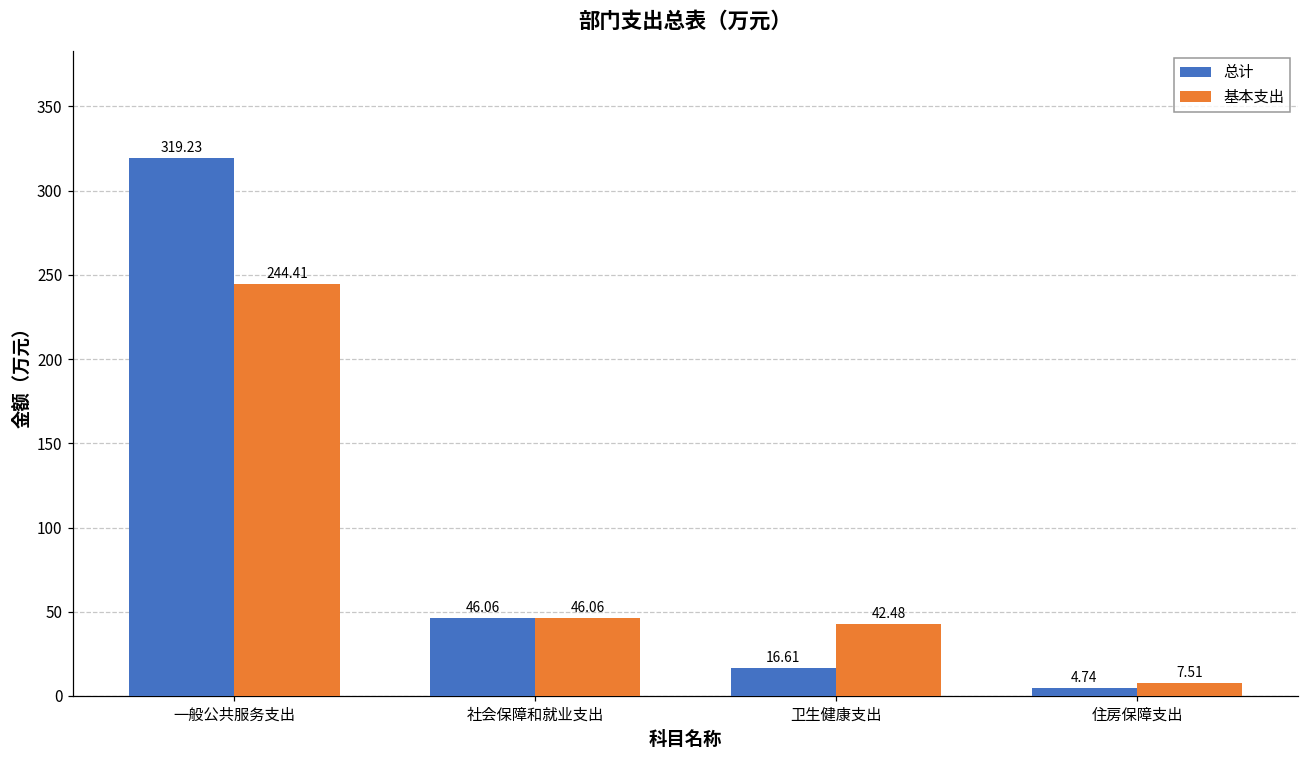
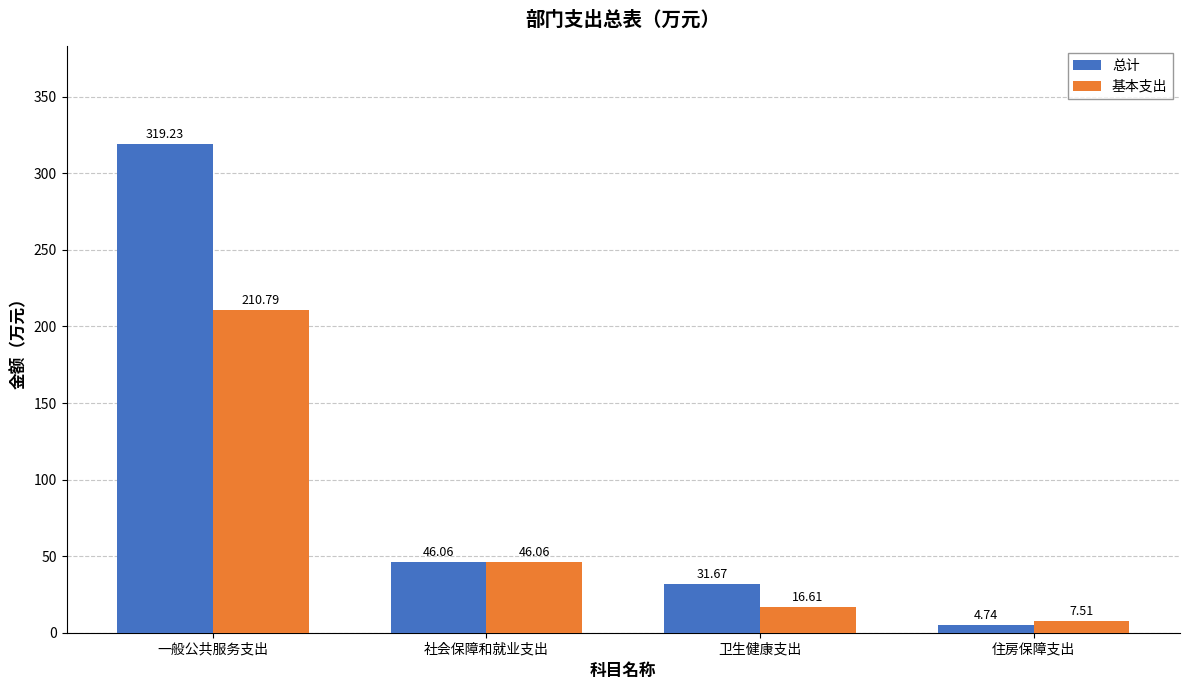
  {
    "总计": {
      "一般公共服务支出": 319.23,
      "社会保障和就业支出": 46.06,
-     "卫生健康支出": 16.61,
+     "卫生健康支出": 31.67,
      "住房保障支出": 4.74
    },
    "基本支出": {
-     "一般公共服务支出": 244.41,
+     "一般公共服务支出": 210.79,
      "社会保障和就业支出": 46.06,
-     "卫生健康支出": 42.48,
+     "卫生健康支出": 16.61,
      "住房保障支出": 7.51
    }
  }
